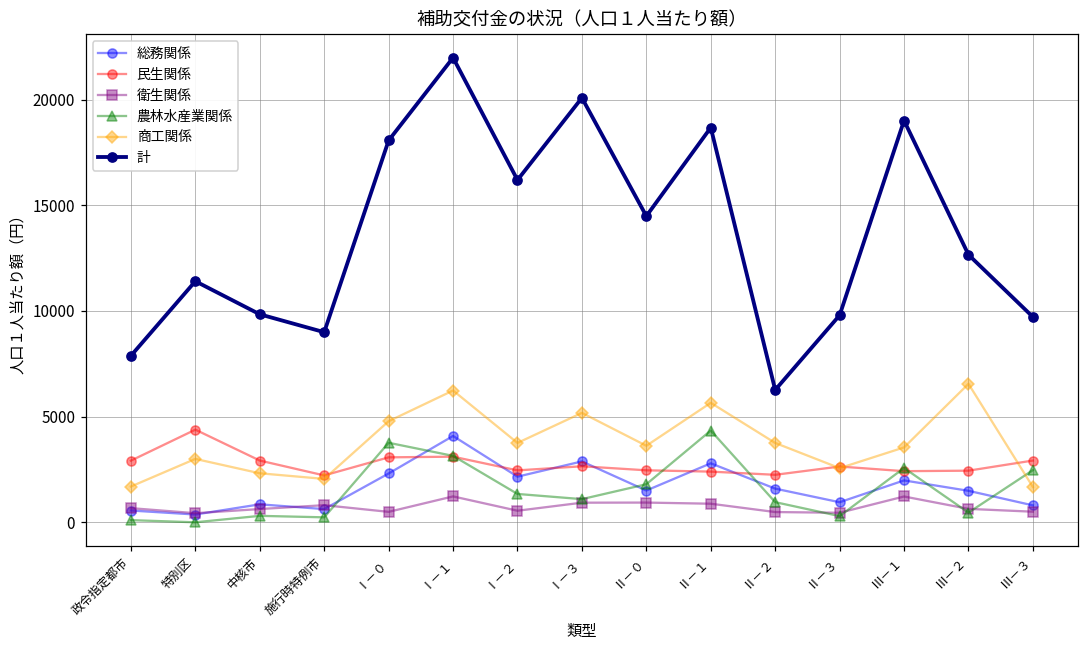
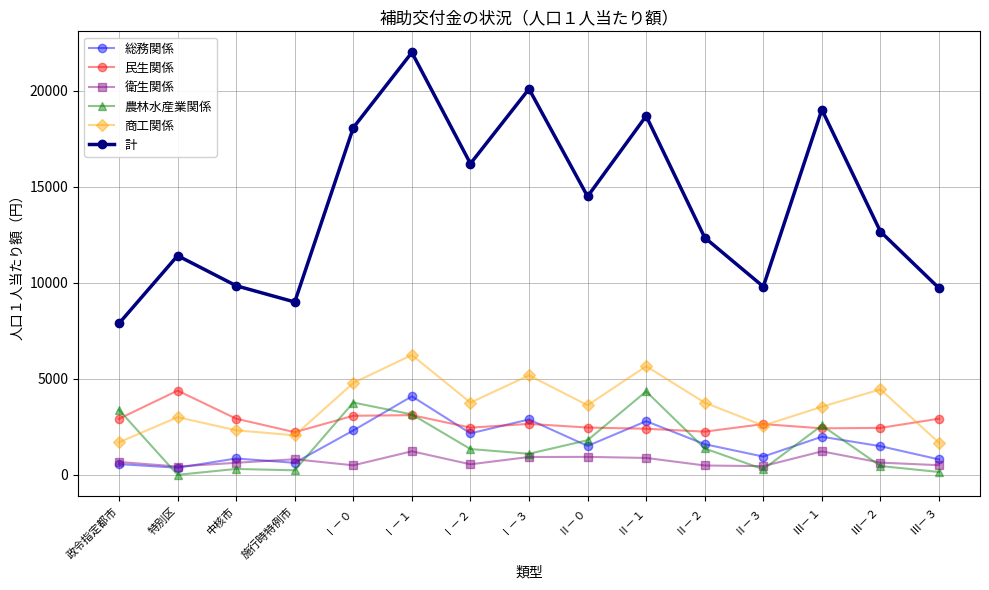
  {
    "総務関係": {
      "中核市": 900,
      "施行時特例市": 600,
      "Ⅰ－０": 2300,
      "Ⅰ－１": 4100,
      "Ⅰ－２": 2200,
      "Ⅰ－３": 2900,
      "Ⅱ－０": 1500,
      "Ⅱ－１": 2800,
      "Ⅱ－２": 1600,
      "Ⅱ－３": 900,
      "Ⅲ－１": 2000,
      "Ⅲ－２": 1500,
      "Ⅲ－３": 800
    },
    "民生関係": {
      "政令指定都市": 2900,
      "特別区": 4400,
      "中核市": 2900,
      "施行時特例市": 2200,
      "Ⅰ－０": 3100,
      "Ⅰ－２": 2500,
      "Ⅰ－３": 2700,
      "Ⅱ－０": 2500,
      "Ⅱ－１": 2400,
      "Ⅱ－２": 2200,
      "Ⅲ－１": 2400,
      "Ⅲ－２": 2400,
      "Ⅲ－３": 2900
    },
    "衛生関係": {
      "中核市": 600,
      "施行時特例市": 800,
      "Ⅰ－０": 500,
      "Ⅰ－１": 1200,
      "Ⅰ－２": 500,
      "Ⅰ－３": 900,
      "Ⅱ－０": 900,
      "Ⅱ－１": 900,
      "Ⅱ－２": 500,
      "Ⅱ－３": 500,
      "Ⅲ－１": 1200,
      "Ⅲ－２": 600,
      "Ⅲ－３": 500
    },
    "農林水産業関係": {
-     "政令指定都市": 100,
+     "政令指定都市": 3400,
      "特別区": 0,
      "中核市": 300,
      "施行時特例市": 200,
      "Ⅰ－０": 3800,
      "Ⅰ－２": 1300,
      "Ⅰ－３": 1100,
      "Ⅱ－０": 1800,
      "Ⅱ－１": 4300,
-     "Ⅱ－２": 1000,
+     "Ⅱ－２": 1400,
      "Ⅱ－３": 300,
      "Ⅲ－１": 2600,
      "Ⅲ－２": 500,
-     "Ⅲ－３": 2500
+     "Ⅲ－３": 100
    },
    "商工関係": {
      "政令指定都市": 1700,
      "特別区": 3000,
      "中核市": 2300,
      "施行時特例市": 2100,
      "Ⅰ－０": 4800,
      "Ⅰ－１": 6200,
      "Ⅰ－２": 3800,
      "Ⅰ－３": 5200,
      "Ⅱ－０": 3600,
      "Ⅱ－１": 5700,
      "Ⅱ－２": 3800,
      "Ⅲ－１": 3500,
-     "Ⅲ－２": 6600,
+     "Ⅲ－２": 4400,
      "Ⅲ－３": 1700
    },
    "計": {
      "政令指定都市": 7900,
      "特別区": 11400,
      "中核市": 9800,
      "施行時特例市": 9000,
      "Ⅰ－０": 18100,
      "Ⅰ－１": 22000,
      "Ⅰ－２": 16200,
      "Ⅰ－３": 20100,
      "Ⅱ－０": 14500,
      "Ⅱ－１": 18700,
-     "Ⅱ－２": 6300,
+     "Ⅱ－２": 12300,
      "Ⅱ－３": 9800,
      "Ⅲ－１": 19000,
      "Ⅲ－２": 12700,
      "Ⅲ－３": 9700
    }
  }
